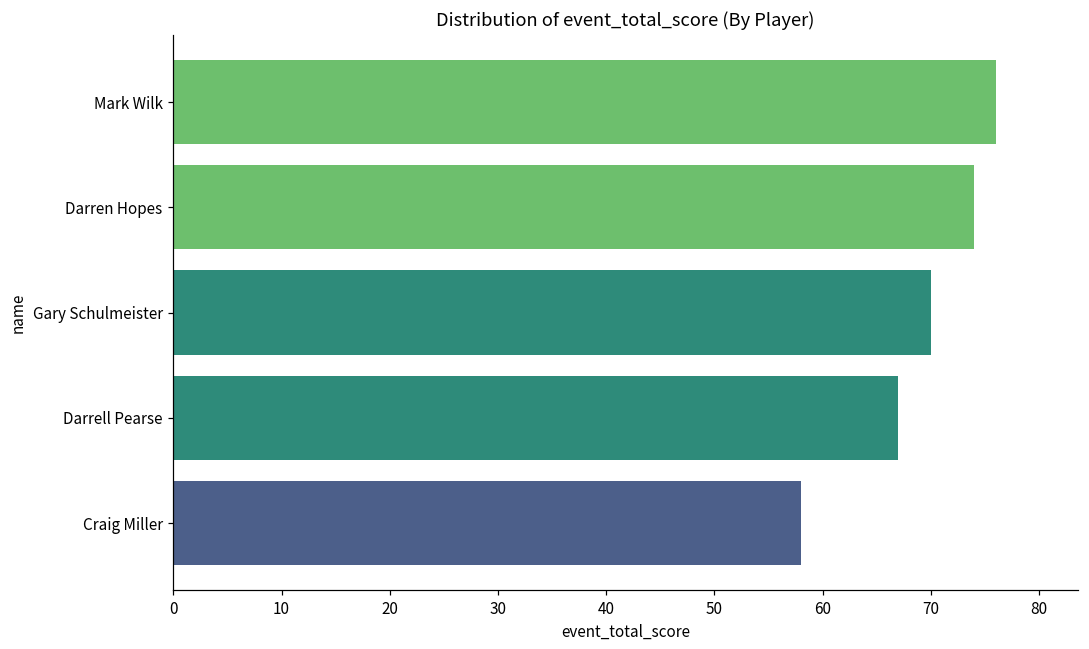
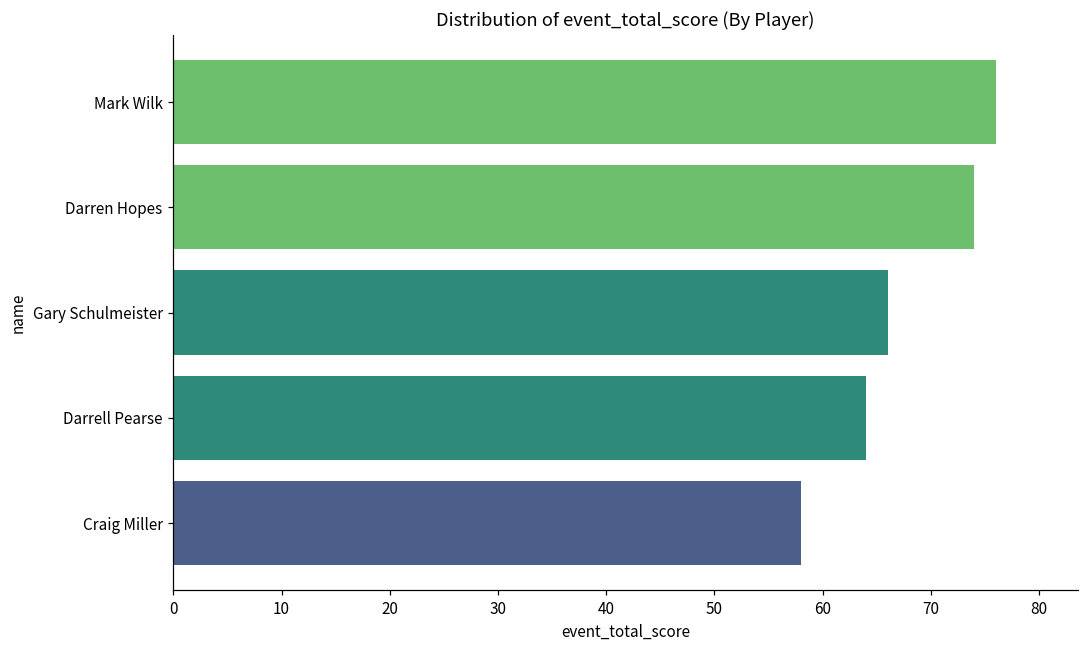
  {
    "Mark Wilk": 76,
    "Darren Hopes": 74,
-   "Gary Schulmeister": 70,
-   "Darrell Pearse": 67,
+   "Gary Schulmeister": 66,
+   "Darrell Pearse": 64,
    "Craig Miller": 58
  }
